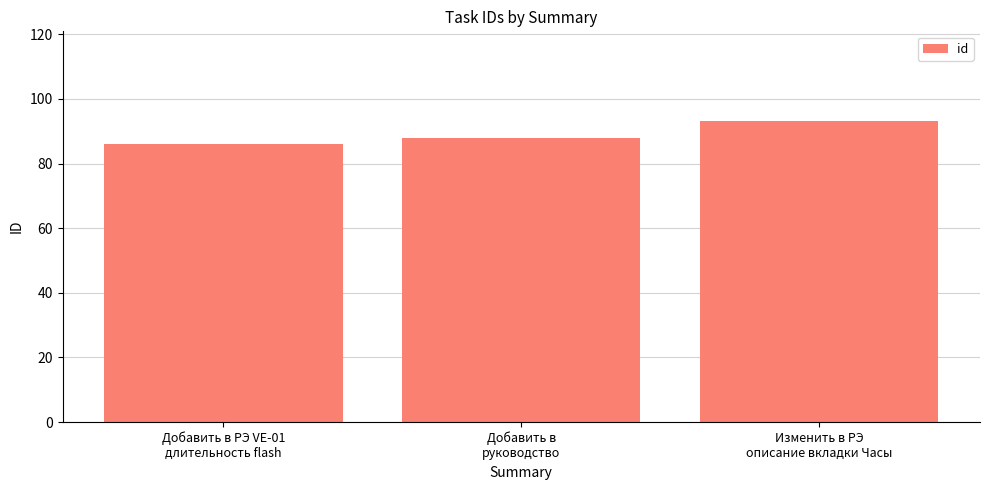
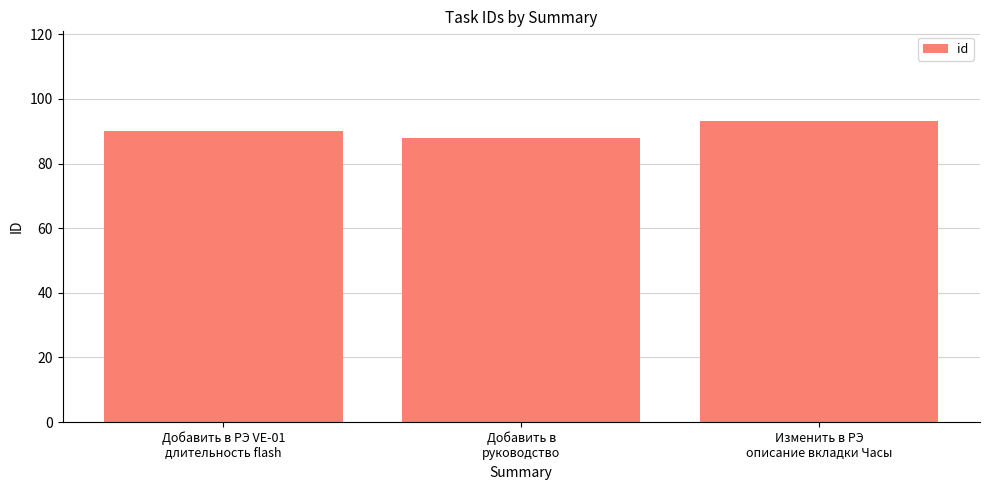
  {
-   "Добавить в РЭ VE-01 длительность flash": 86,
+   "Добавить в РЭ VE-01 длительность flash": 90,
    "Добавить в руководство": 88,
    "Изменить в РЭ описание вкладки Часы": 93
  }
